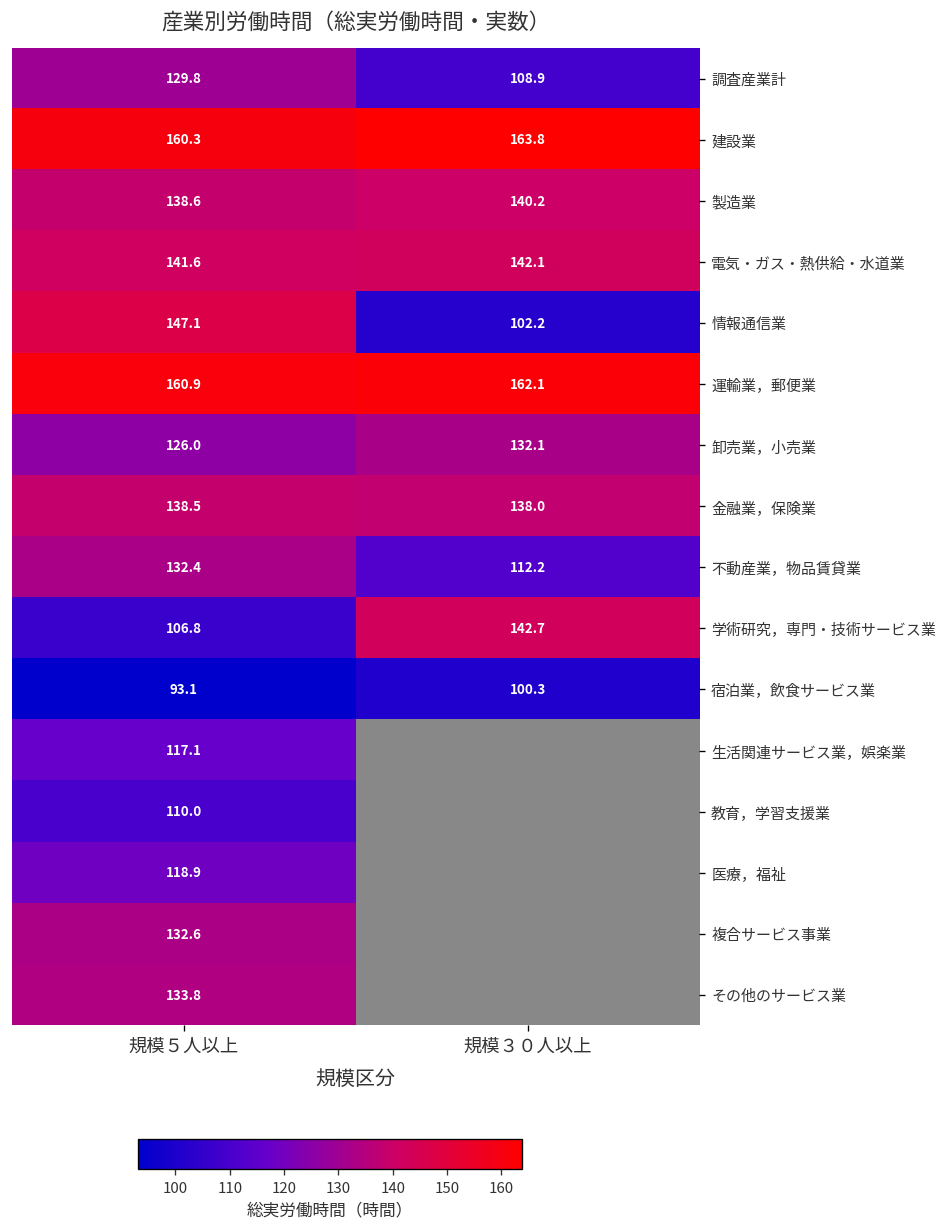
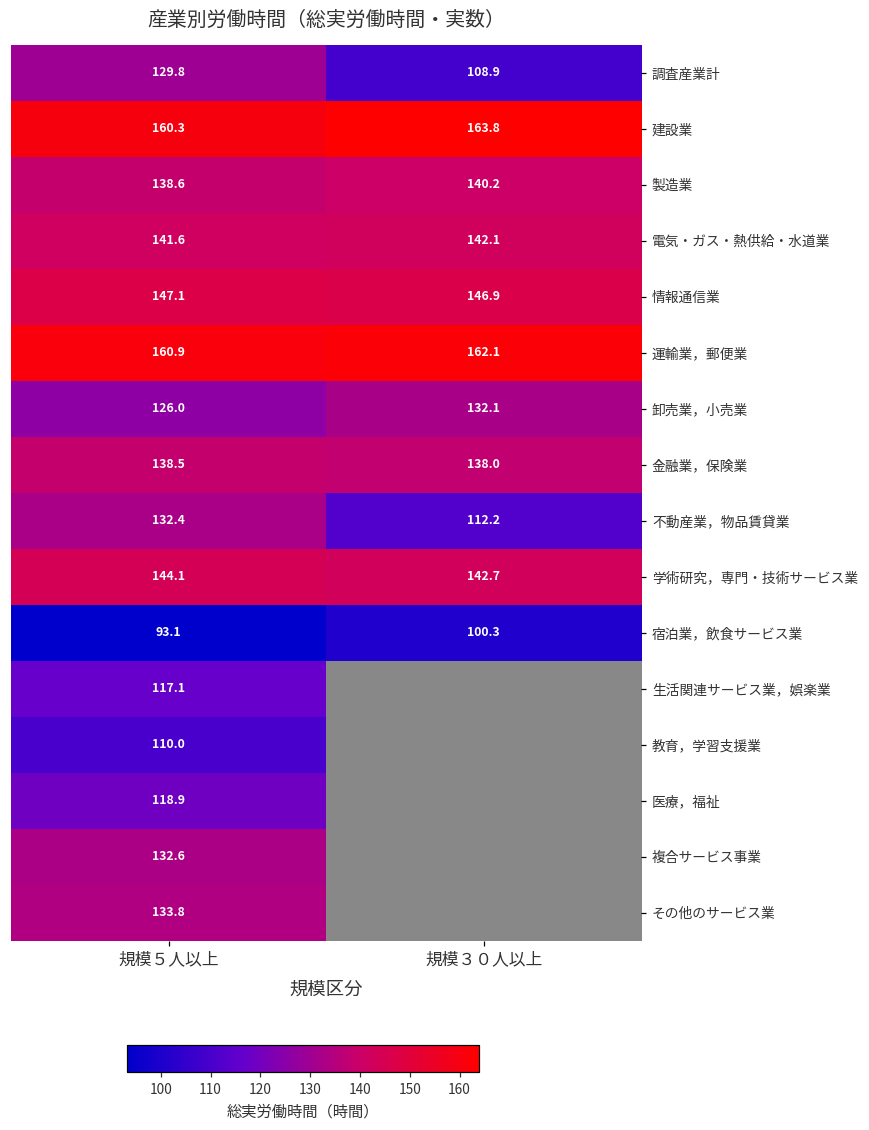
  {
    "調査産業計": {
      "規模５人以上": 129.8,
      "規模３０人以上": 108.9
    },
    "建設業": {
      "規模５人以上": 160.3,
      "規模３０人以上": 163.8
    },
    "製造業": {
      "規模５人以上": 138.6,
      "規模３０人以上": 140.2
    },
    "電気・ガス・熱供給・水道業": {
      "規模５人以上": 141.6,
      "規模３０人以上": 142.1
    },
    "情報通信業": {
      "規模５人以上": 147.1,
-     "規模３０人以上": 102.2
+     "規模３０人以上": 146.9
    },
    "運輸業，郵便業": {
      "規模５人以上": 160.9,
      "規模３０人以上": 162.1
    },
    "卸売業，小売業": {
      "規模５人以上": 126.0,
      "規模３０人以上": 132.1
    },
    "金融業，保険業": {
      "規模５人以上": 138.5,
      "規模３０人以上": 138.0
    },
    "不動産業，物品賃貸業": {
      "規模５人以上": 132.4,
      "規模３０人以上": 112.2
    },
    "学術研究，専門・技術サービス業": {
-     "規模５人以上": 106.8,
+     "規模５人以上": 144.1,
      "規模３０人以上": 142.7
    },
    "宿泊業，飲食サービス業": {
      "規模５人以上": 93.1,
      "規模３０人以上": 100.3
    },
    "生活関連サービス業，娯楽業": {
      "規模５人以上": 117.1
    },
    "教育，学習支援業": {
      "規模５人以上": 110.0
    },
    "医療，福祉": {
      "規模５人以上": 118.9
    },
    "複合サービス事業": {
      "規模５人以上": 132.6
    },
    "その他のサービス業": {
      "規模５人以上": 133.8
    }
  }
